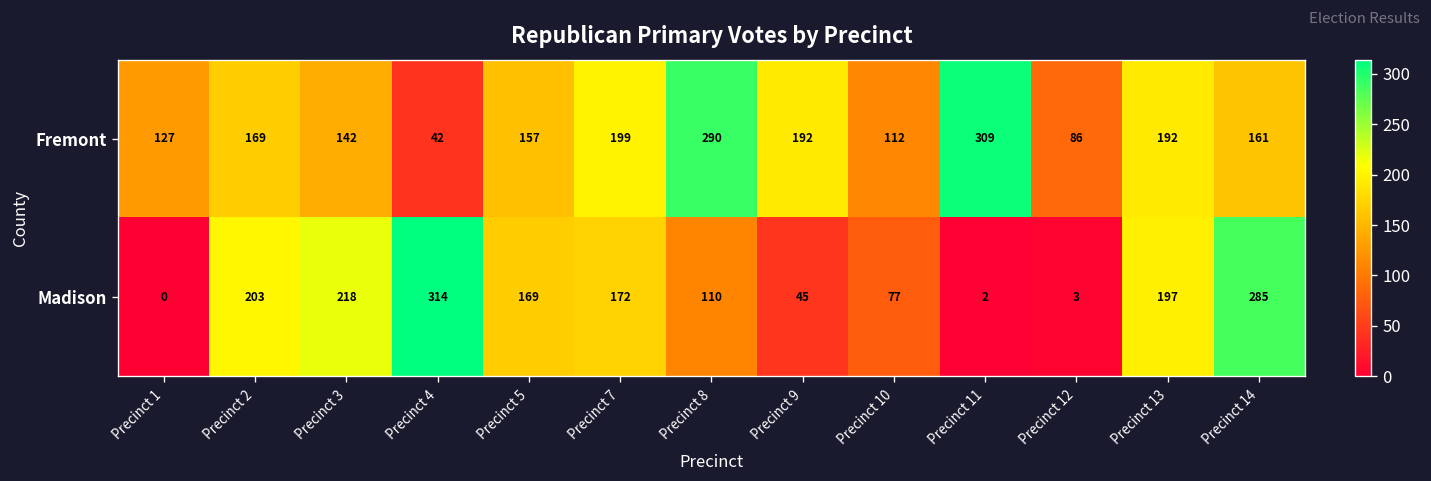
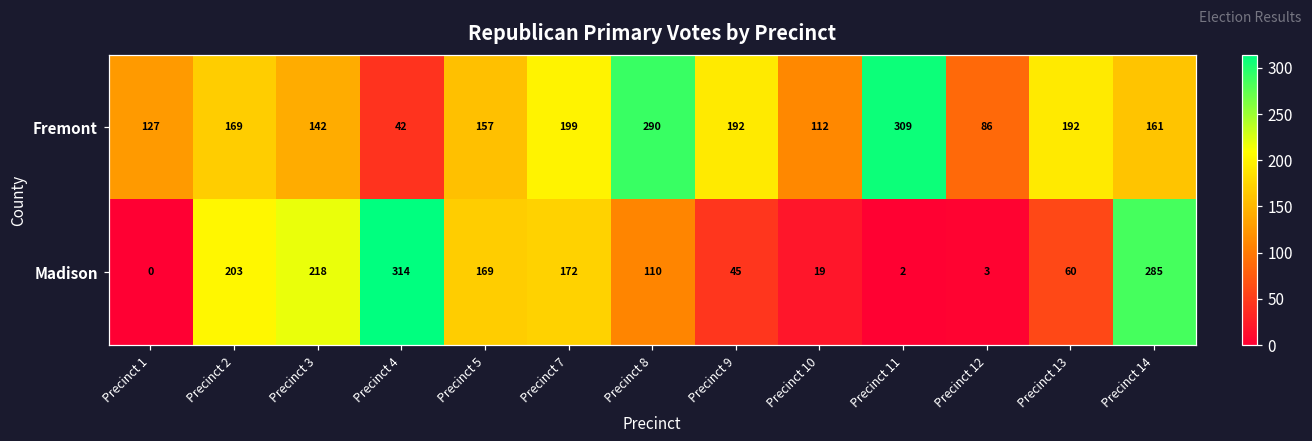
  {
    "Fremont": {
      "Precinct 1": 127,
      "Precinct 2": 169,
      "Precinct 3": 142,
      "Precinct 4": 42,
      "Precinct 5": 157,
      "Precinct 7": 199,
      "Precinct 8": 290,
      "Precinct 9": 192,
      "Precinct 10": 112,
      "Precinct 11": 309,
      "Precinct 12": 86,
      "Precinct 13": 192,
      "Precinct 14": 161
    },
    "Madison": {
      "Precinct 1": 0,
      "Precinct 2": 203,
      "Precinct 3": 218,
      "Precinct 4": 314,
      "Precinct 5": 169,
      "Precinct 7": 172,
      "Precinct 8": 110,
      "Precinct 9": 45,
-     "Precinct 10": 77,
+     "Precinct 10": 19,
      "Precinct 11": 2,
      "Precinct 12": 3,
-     "Precinct 13": 197,
+     "Precinct 13": 60,
      "Precinct 14": 285
    }
  }
